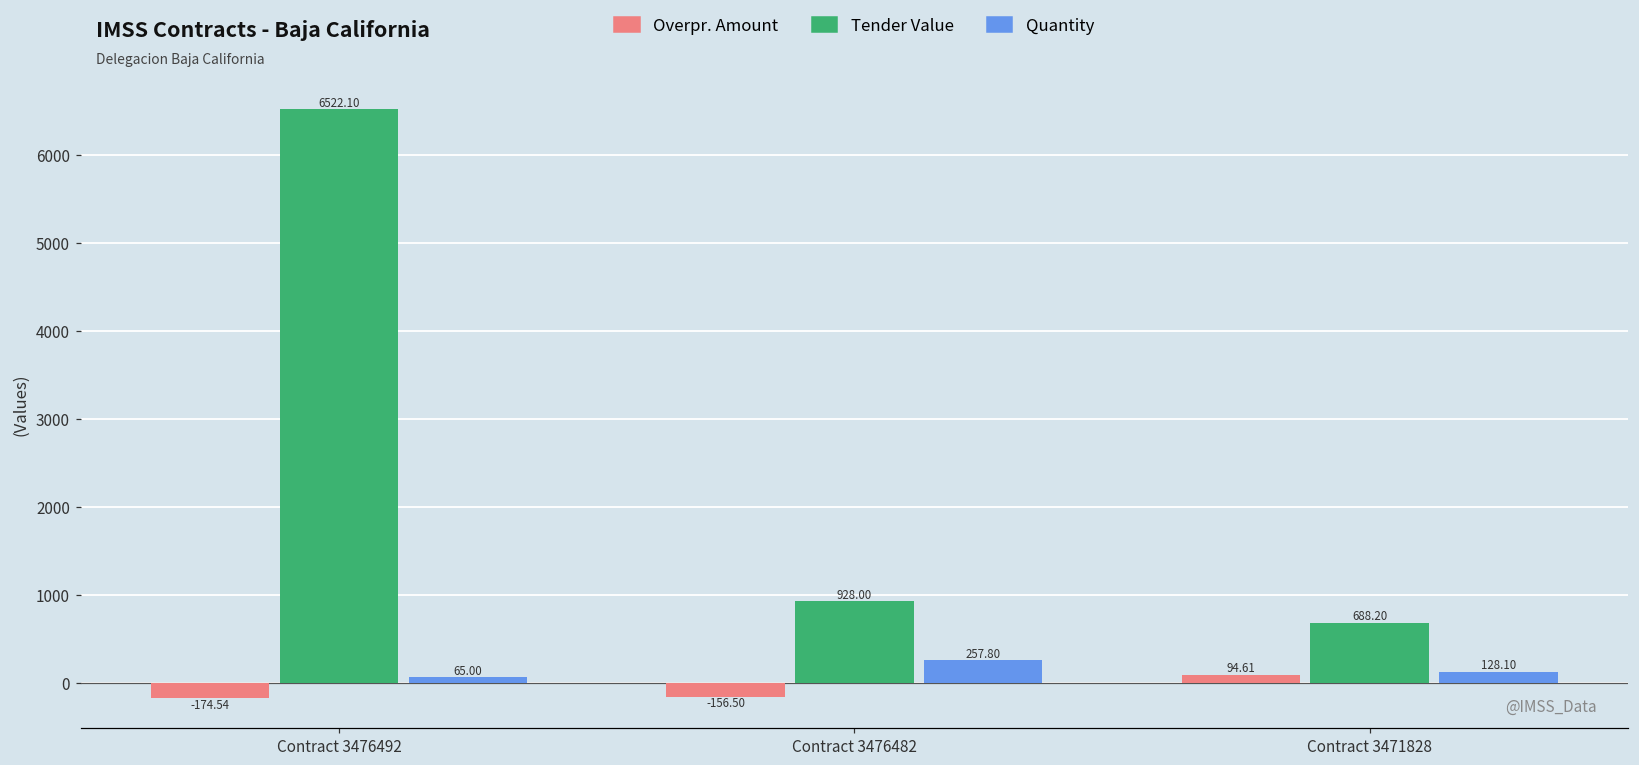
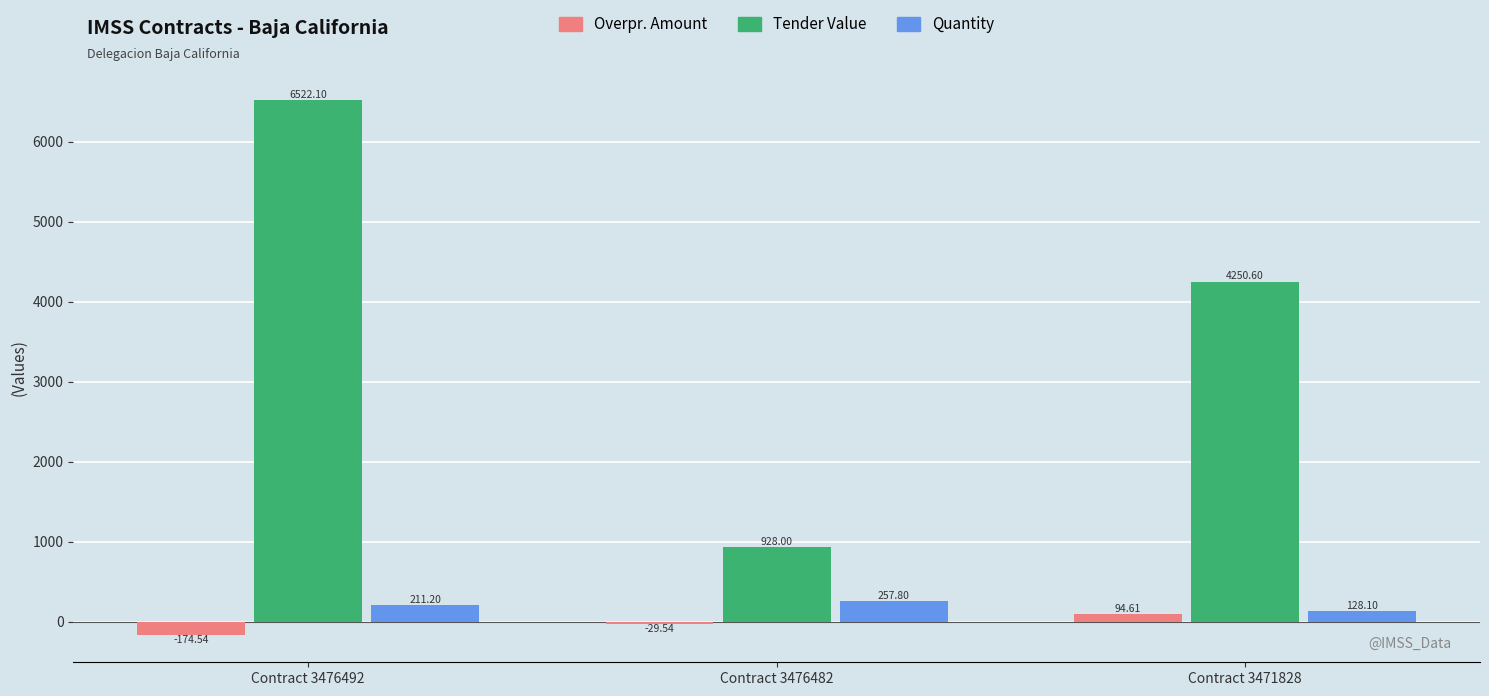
  {
    "Overpr. Amount": {
      "Contract 3476492": -174.54,
-     "Contract 3476482": -156.50,
+     "Contract 3476482": -29.54,
      "Contract 3471828": 94.61
    },
    "Tender Value": {
      "Contract 3476492": 6522.10,
      "Contract 3476482": 928.00,
-     "Contract 3471828": 688.20
+     "Contract 3471828": 4250.60
    },
    "Quantity": {
-     "Contract 3476492": 65.00,
+     "Contract 3476492": 211.20,
      "Contract 3476482": 257.80,
      "Contract 3471828": 128.10
    }
  }
